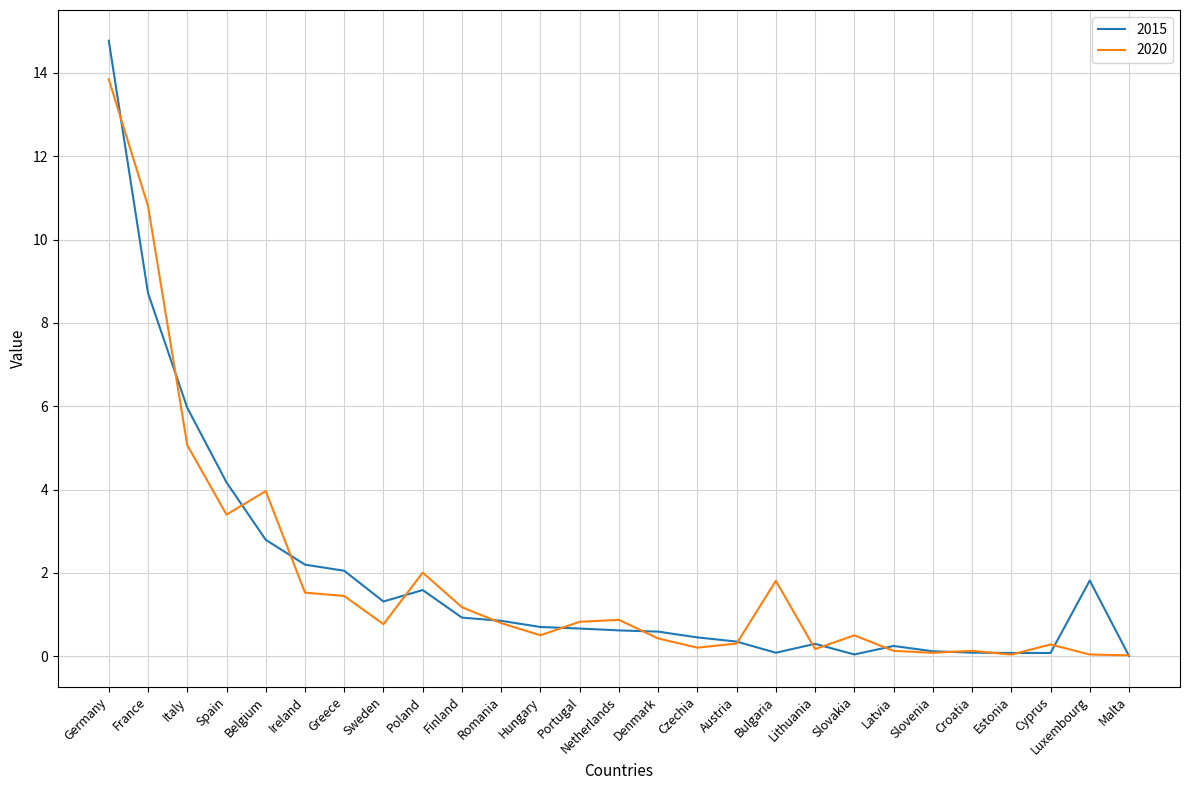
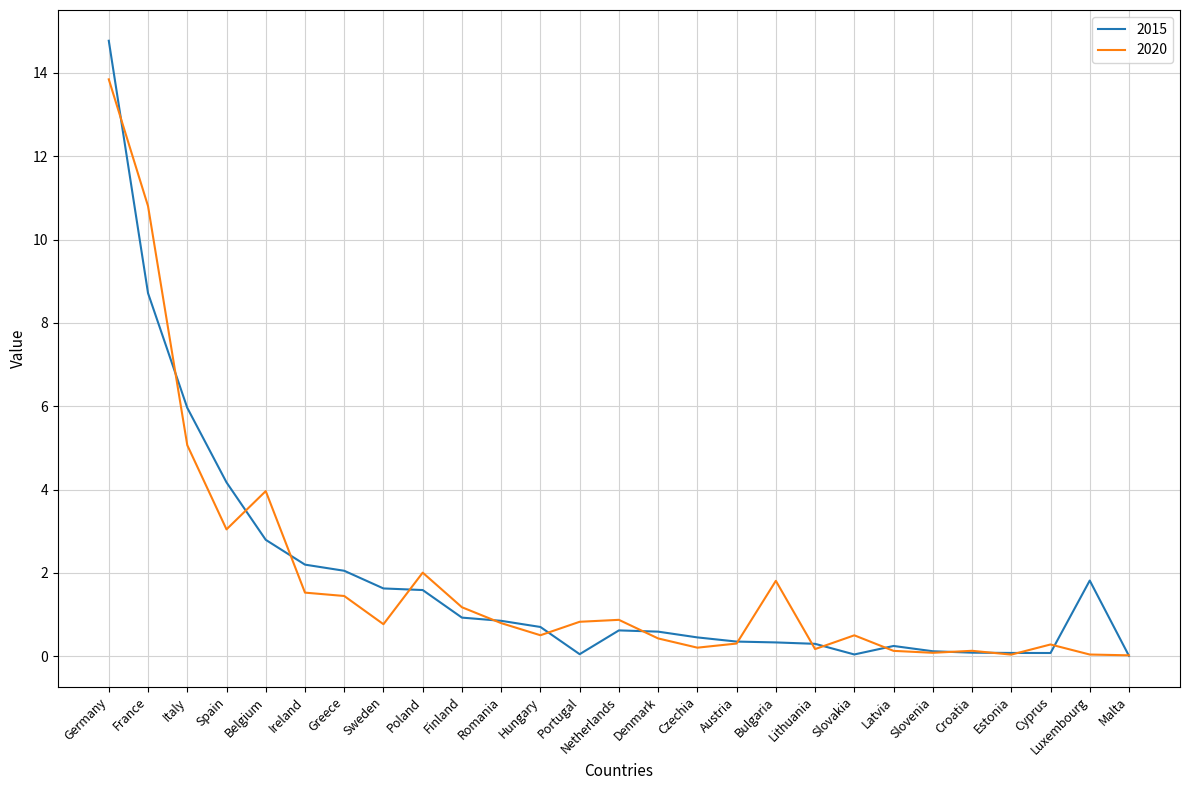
  {
    "2015": {
      "Germany": 14.8,
      "France": 8.7,
      "Italy": 6.0,
      "Spain": 4.2,
      "Belgium": 2.8,
      "Ireland": 2.2,
      "Greece": 2.1,
-     "Sweden": 1.3,
+     "Sweden": 1.6,
      "Poland": 1.6,
      "Finland": 0.9,
      "Hungary": 0.7,
-     "Portugal": 0.7,
+     "Portugal": 0.0,
      "Netherlands": 0.6,
      "Denmark": 0.6,
      "Czechia": 0.5,
-     "Bulgaria": 0.1,
+     "Bulgaria": 0.3,
      "Lithuania": 0.3,
      "Slovakia": 0.0,
      "Latvia": 0.2,
      "Cyprus": 0.1,
      "Luxembourg": 1.8
    },
    "2020": {
      "Germany": 13.8,
      "France": 10.8,
      "Italy": 5.1,
-     "Spain": 3.4,
+     "Spain": 3.0,
      "Belgium": 4.0,
      "Ireland": 1.5,
      "Greece": 1.4,
      "Sweden": 0.8,
      "Poland": 2.0,
      "Finland": 1.2,
      "Hungary": 0.5,
      "Portugal": 0.8,
      "Netherlands": 0.9,
      "Denmark": 0.4,
      "Czechia": 0.2,
      "Bulgaria": 1.8,
      "Lithuania": 0.2,
      "Slovakia": 0.5,
      "Latvia": 0.1,
      "Cyprus": 0.3,
      "Luxembourg": 0.0
    }
  }
